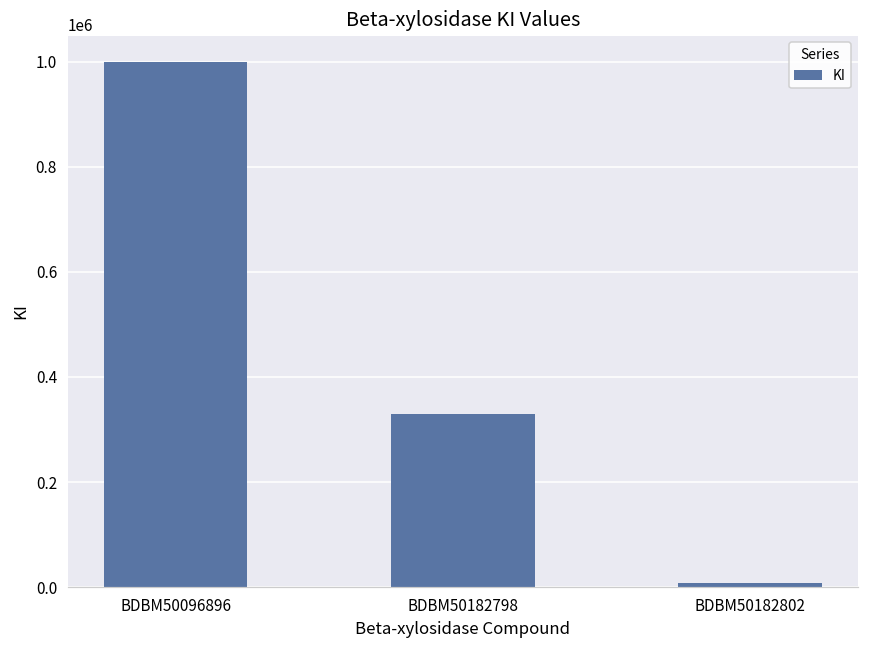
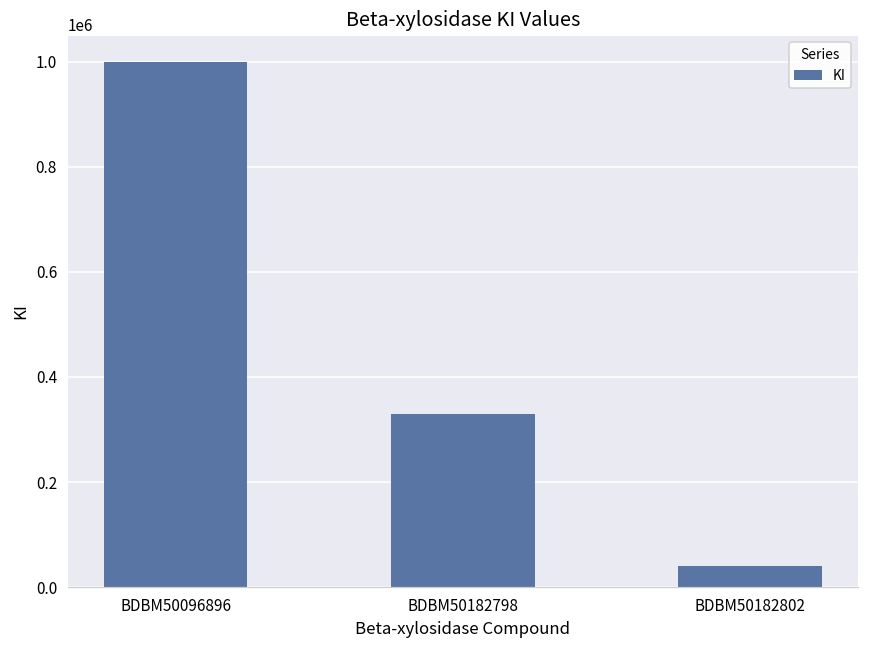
  {
    "BDBM50096896": 1000000,
    "BDBM50182798": 330000,
-   "BDBM50182802": 10000
+   "BDBM50182802": 40000
  }
